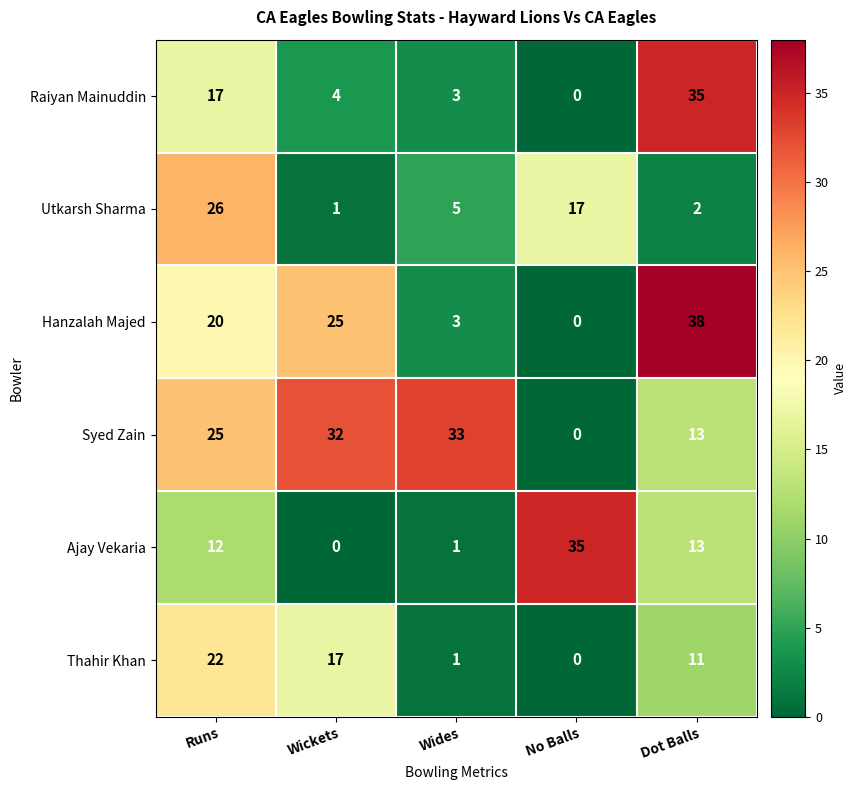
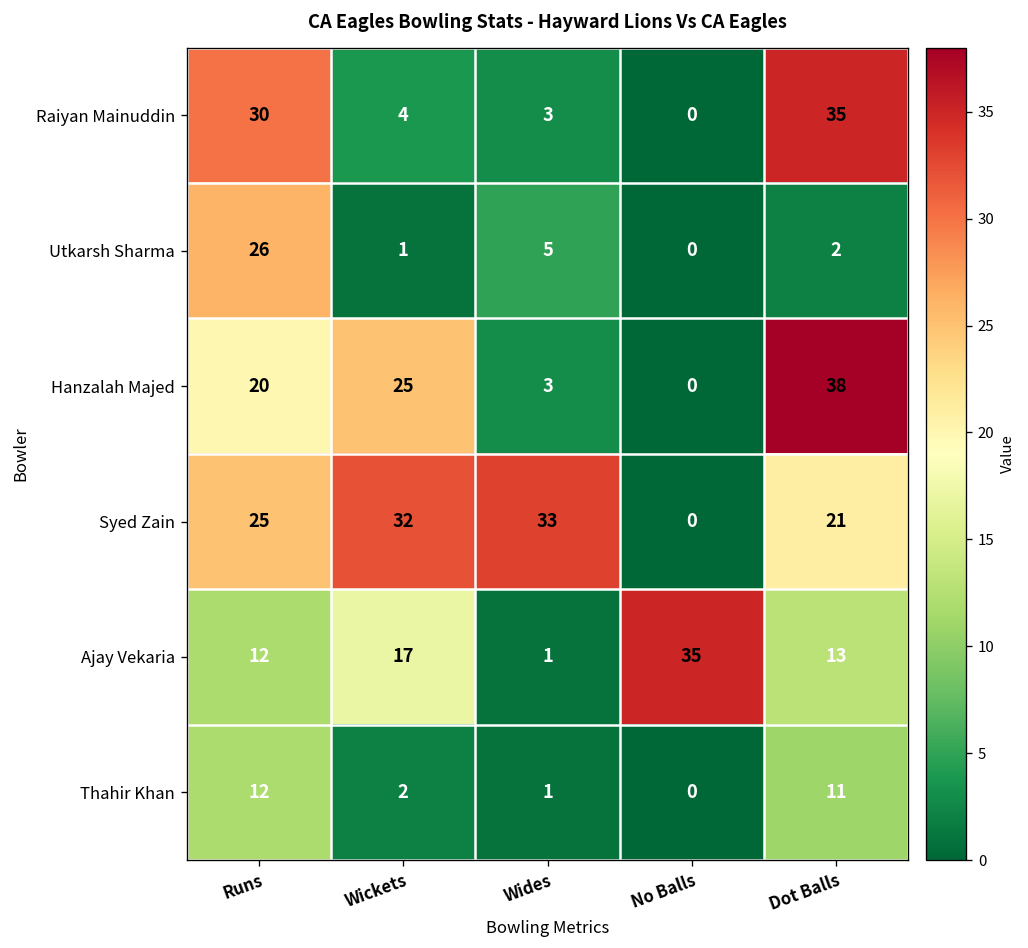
  {
    "Raiyan Mainuddin": {
-     "Runs": 17,
+     "Runs": 30,
      "Wickets": 4,
      "Wides": 3,
      "No Balls": 0,
      "Dot Balls": 35
    },
    "Utkarsh Sharma": {
      "Runs": 26,
      "Wickets": 1,
      "Wides": 5,
-     "No Balls": 17,
+     "No Balls": 0,
      "Dot Balls": 2
    },
    "Hanzalah Majed": {
      "Runs": 20,
      "Wickets": 25,
      "Wides": 3,
      "No Balls": 0,
      "Dot Balls": 38
    },
    "Syed Zain": {
      "Runs": 25,
      "Wickets": 32,
      "Wides": 33,
      "No Balls": 0,
-     "Dot Balls": 13
+     "Dot Balls": 21
    },
    "Ajay Vekaria": {
      "Runs": 12,
-     "Wickets": 0,
+     "Wickets": 17,
      "Wides": 1,
      "No Balls": 35,
      "Dot Balls": 13
    },
    "Thahir Khan": {
-     "Runs": 22,
-     "Wickets": 17,
+     "Runs": 12,
+     "Wickets": 2,
      "Wides": 1,
      "No Balls": 0,
      "Dot Balls": 11
    }
  }
